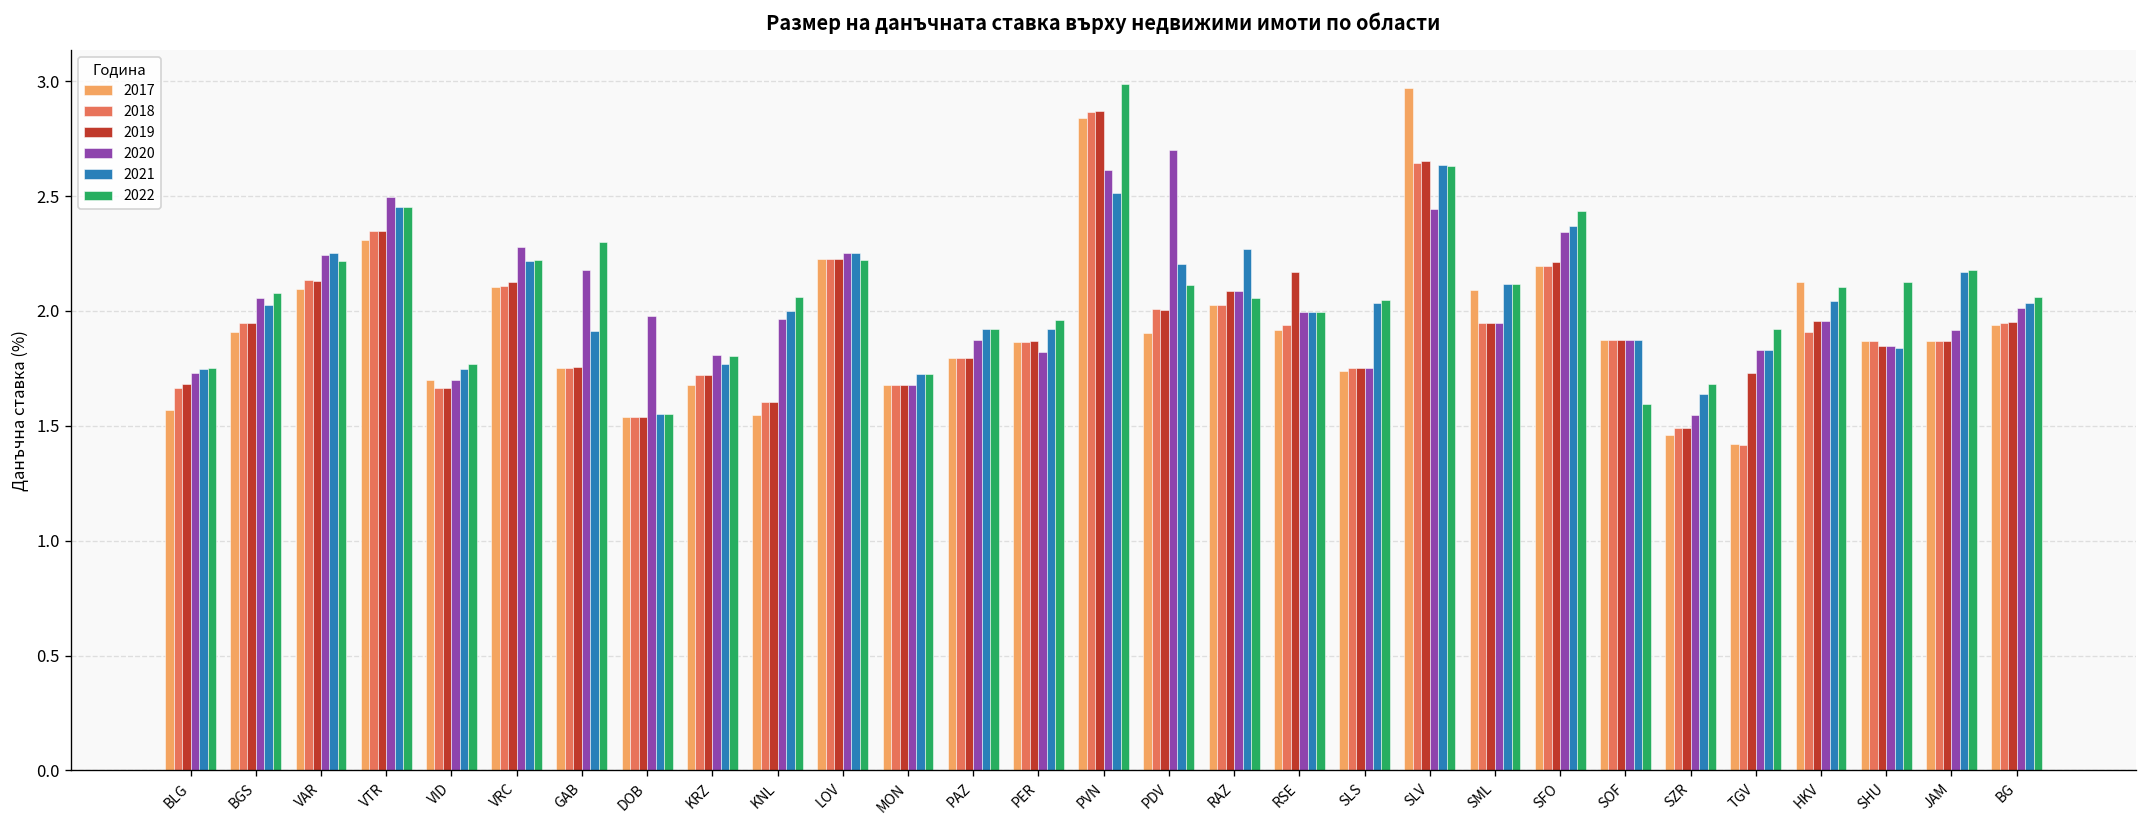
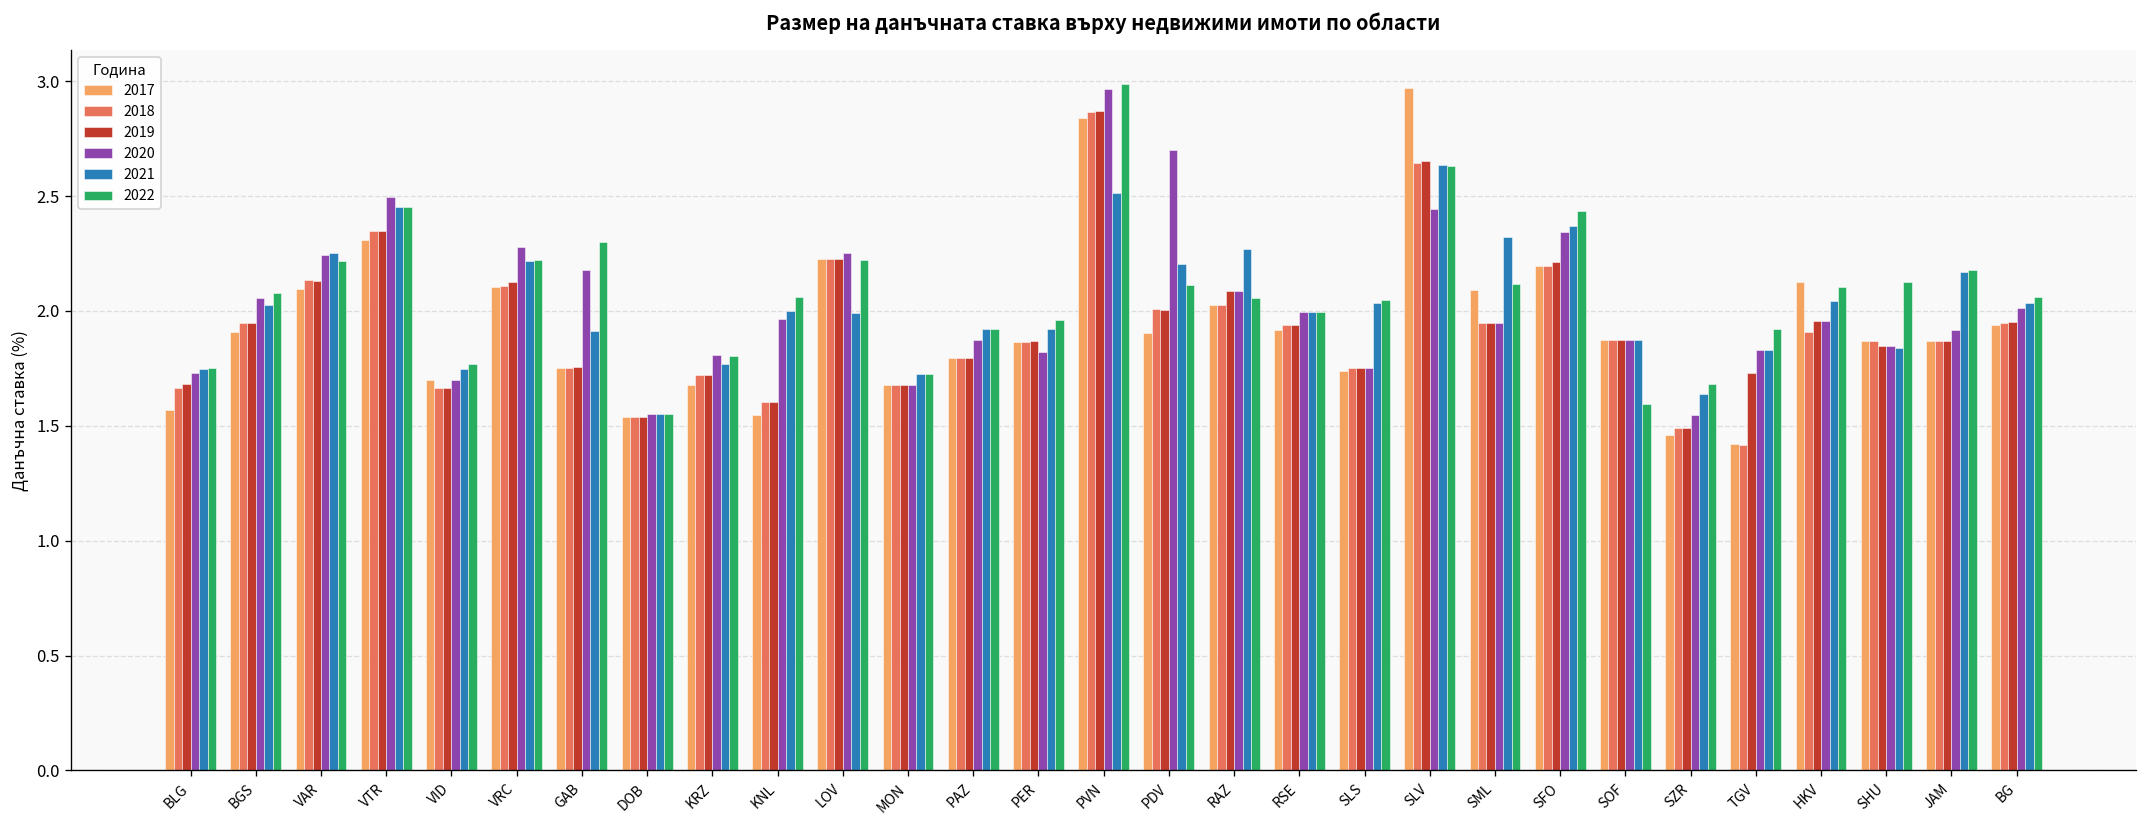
  {
    "2019": {
      "BLG": 1.68,
      "BGS": 1.95,
      "VAR": 2.13,
      "VTR": 2.35,
      "VID": 1.66,
      "VRC": 2.13,
      "GAB": 1.75,
      "DOB": 1.54,
      "KRZ": 1.72,
      "KNL": 1.60,
      "LOV": 2.23,
      "MON": 1.68,
      "PAZ": 1.80,
      "PER": 1.87,
      "PVN": 2.87,
      "PDV": 2.01,
      "RAZ": 2.09,
-     "RSE": 2.17,
+     "RSE": 1.94,
      "SLS": 1.75,
      "SLV": 2.65,
      "SML": 1.95,
      "SFO": 2.21,
      "SOF": 1.88,
      "SZR": 1.49,
      "TGV": 1.73,
      "HKV": 1.96,
      "SHU": 1.85,
      "JAM": 1.87,
      "BG": 1.95
    },
    "2020": {
      "BLG": 1.73,
      "BGS": 2.06,
      "VAR": 2.25,
      "VTR": 2.50,
      "VID": 1.70,
      "VRC": 2.28,
      "GAB": 2.18,
-     "DOB": 1.98,
+     "DOB": 1.55,
      "KRZ": 1.81,
      "KNL": 1.96,
      "LOV": 2.25,
      "MON": 1.68,
      "PAZ": 1.87,
      "PER": 1.82,
-     "PVN": 2.61,
+     "PVN": 2.97,
      "PDV": 2.70,
      "RAZ": 2.09,
      "RSE": 2.00,
      "SLS": 1.75,
      "SLV": 2.44,
      "SML": 1.95,
      "SFO": 2.35,
      "SOF": 1.88,
      "SZR": 1.55,
      "TGV": 1.83,
      "HKV": 1.96,
      "SHU": 1.85,
      "JAM": 1.92,
      "BG": 2.01
    },
    "2021": {
      "BLG": 1.75,
      "BGS": 2.03,
      "VAR": 2.25,
      "VTR": 2.45,
      "VID": 1.75,
      "VRC": 2.22,
      "GAB": 1.91,
      "DOB": 1.55,
      "KRZ": 1.77,
      "KNL": 2.00,
-     "LOV": 2.25,
+     "LOV": 1.99,
      "MON": 1.73,
      "PAZ": 1.92,
      "PER": 1.92,
      "PVN": 2.51,
      "PDV": 2.21,
      "RAZ": 2.27,
      "RSE": 1.99,
      "SLS": 2.03,
      "SLV": 2.63,
-     "SML": 2.12,
+     "SML": 2.32,
      "SFO": 2.37,
      "SOF": 1.88,
      "SZR": 1.64,
      "TGV": 1.83,
      "HKV": 2.04,
      "SHU": 1.84,
      "JAM": 2.17,
      "BG": 2.04
    },
    "2022": {
      "BLG": 1.75,
      "BGS": 2.08,
      "VAR": 2.22,
      "VTR": 2.45,
      "VID": 1.77,
      "VRC": 2.22,
      "GAB": 2.30,
      "DOB": 1.55,
      "KRZ": 1.80,
      "KNL": 2.06,
      "LOV": 2.22,
      "MON": 1.73,
      "PAZ": 1.92,
      "PER": 1.96,
      "PVN": 2.99,
      "PDV": 2.11,
      "RAZ": 2.06,
      "RSE": 1.99,
      "SLS": 2.05,
      "SLV": 2.63,
      "SML": 2.12,
      "SFO": 2.44,
      "SOF": 1.60,
      "SZR": 1.68,
      "TGV": 1.92,
      "HKV": 2.10,
      "SHU": 2.13,
      "JAM": 2.18,
      "BG": 2.06
    }
  }
